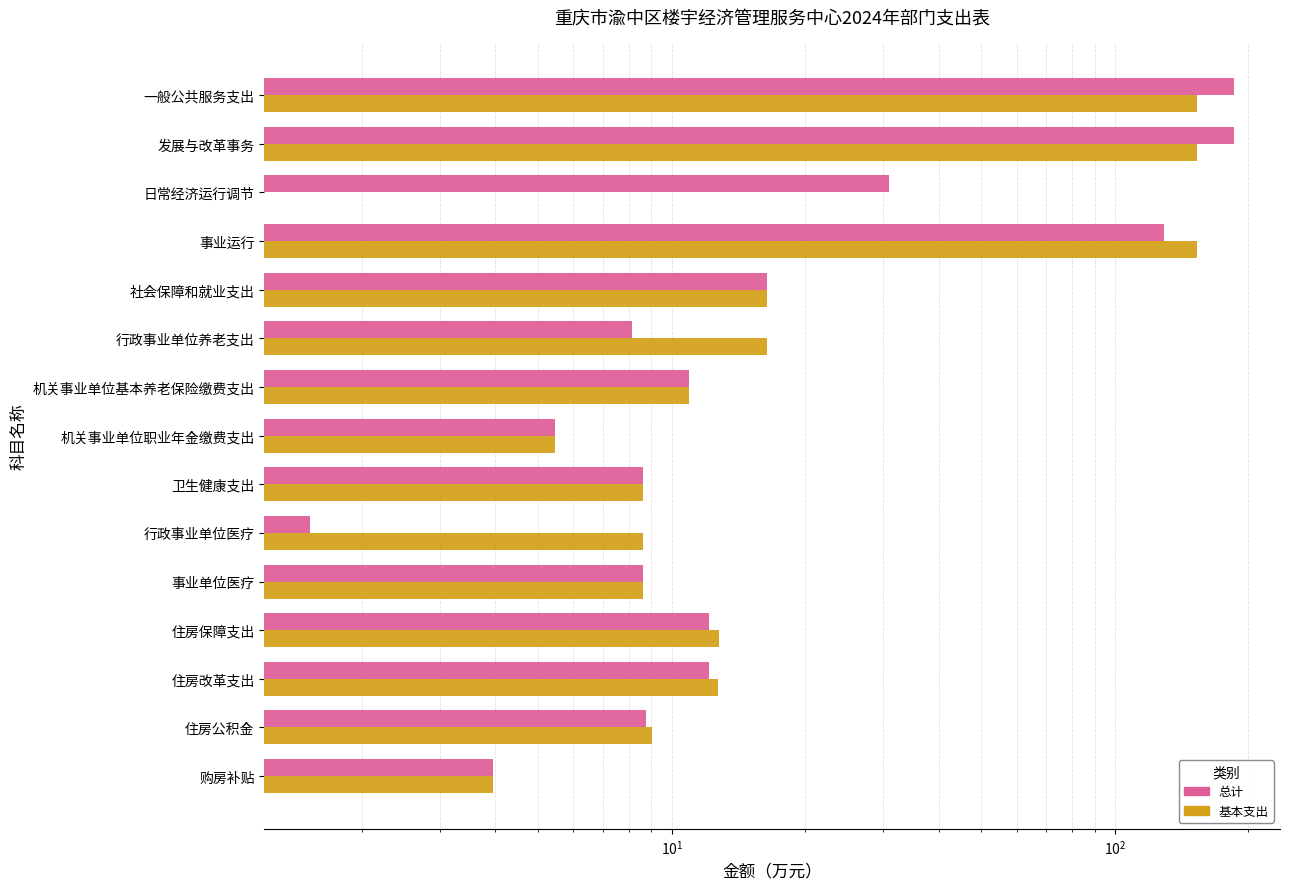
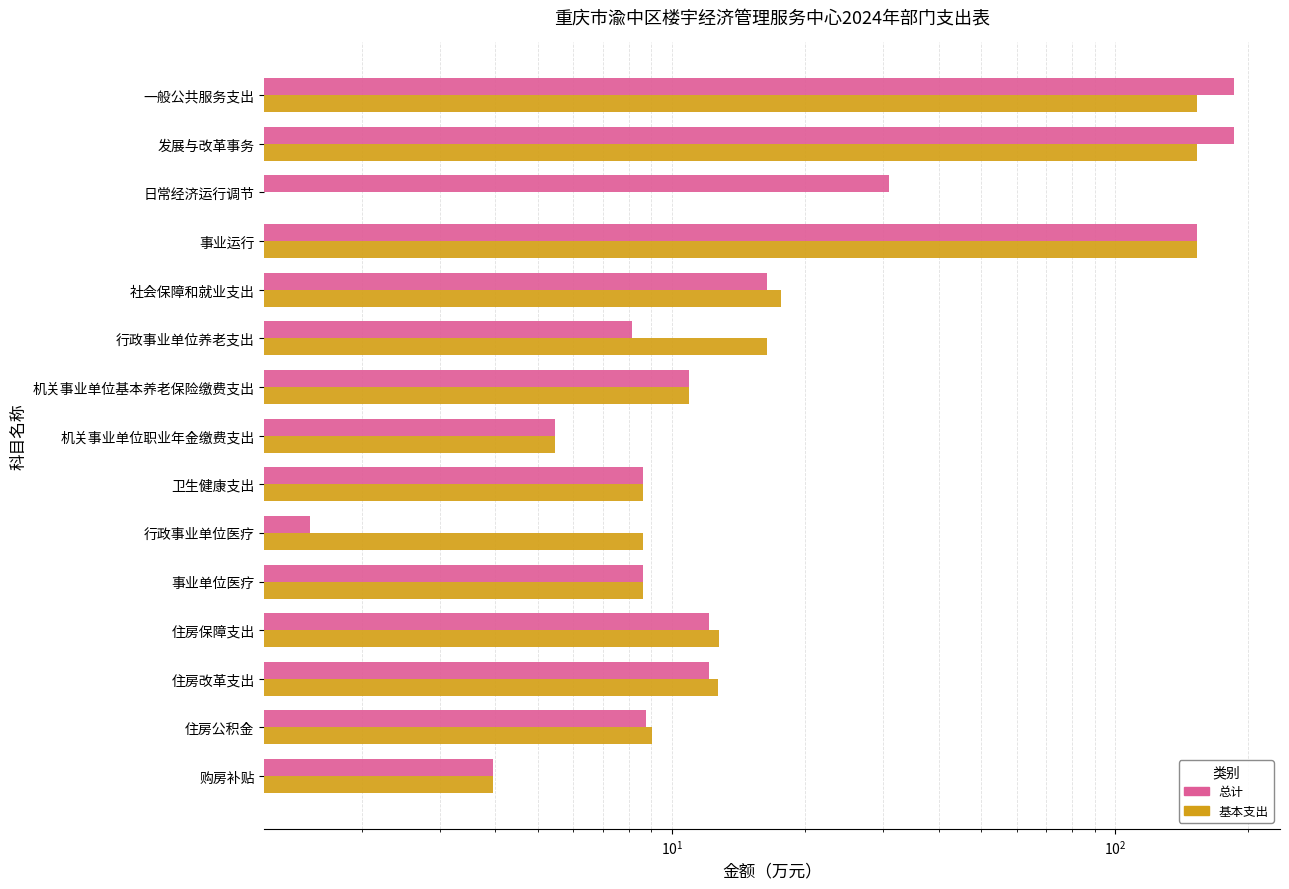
  {
    "总计": {
      "一般公共服务支出": 186,
      "发展与改革事务": 186,
      "日常经济运行调节": 31,
-     "事业运行": 129,
+     "事业运行": 154,
      "社会保障和就业支出": 16.4,
      "行政事业单位养老支出": 8.1,
      "机关事业单位基本养老保险缴费支出": 11,
      "机关事业单位职业年金缴费支出": 5.5,
      "卫生健康支出": 8.6,
      "行政事业单位医疗": 1.53,
      "事业单位医疗": 8.6,
      "住房保障支出": 12,
      "住房改革支出": 12,
      "住房公积金": 8.8,
      "购房补贴": 4
    },
    "基本支出": {
      "一般公共服务支出": 154,
      "发展与改革事务": 154,
      "事业运行": 154,
-     "社会保障和就业支出": 16.4,
+     "社会保障和就业支出": 17.7,
      "行政事业单位养老支出": 16.4,
      "机关事业单位基本养老保险缴费支出": 10.9,
      "机关事业单位职业年金缴费支出": 5.5,
      "卫生健康支出": 8.6,
      "行政事业单位医疗": 8.6,
      "事业单位医疗": 8.6,
      "住房保障支出": 12.8,
      "住房改革支出": 12.7,
      "住房公积金": 9.0,
      "购房补贴": 4.0
    }
  }
